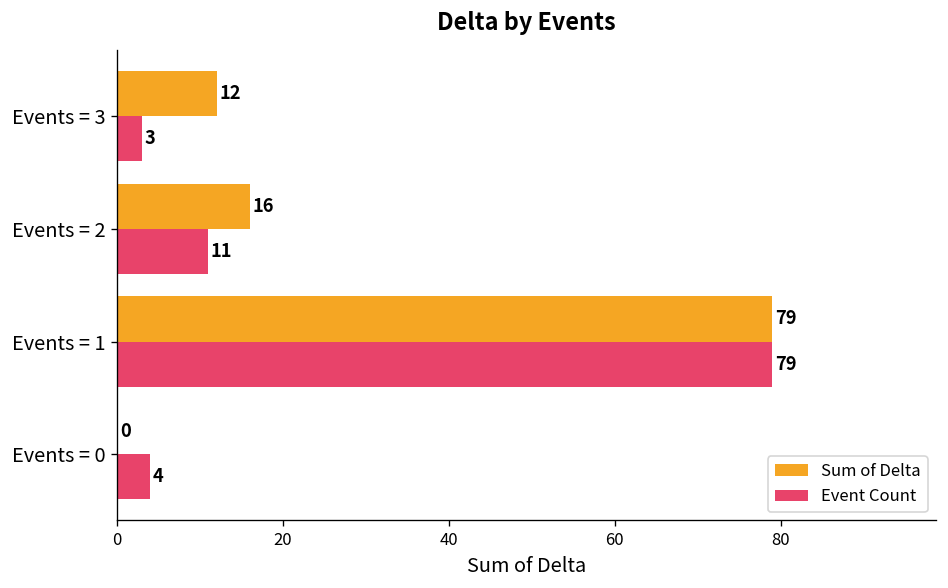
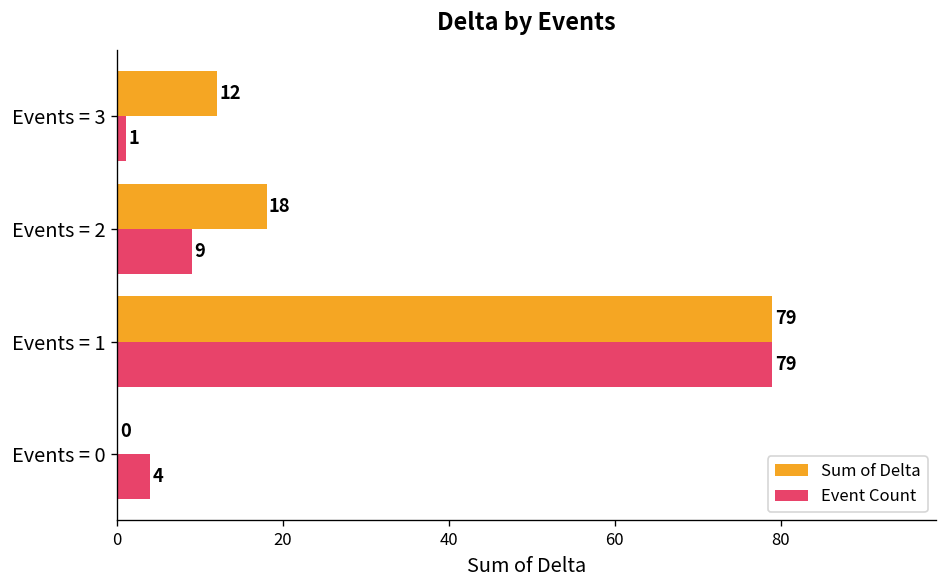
  {
    "Sum of Delta": {
      "Events = 3": 12,
-     "Events = 2": 16,
+     "Events = 2": 18,
      "Events = 1": 79,
      "Events = 0": 0
    },
    "Event Count": {
-     "Events = 3": 3,
-     "Events = 2": 11,
+     "Events = 3": 1,
+     "Events = 2": 9,
      "Events = 1": 79,
      "Events = 0": 4
    }
  }
